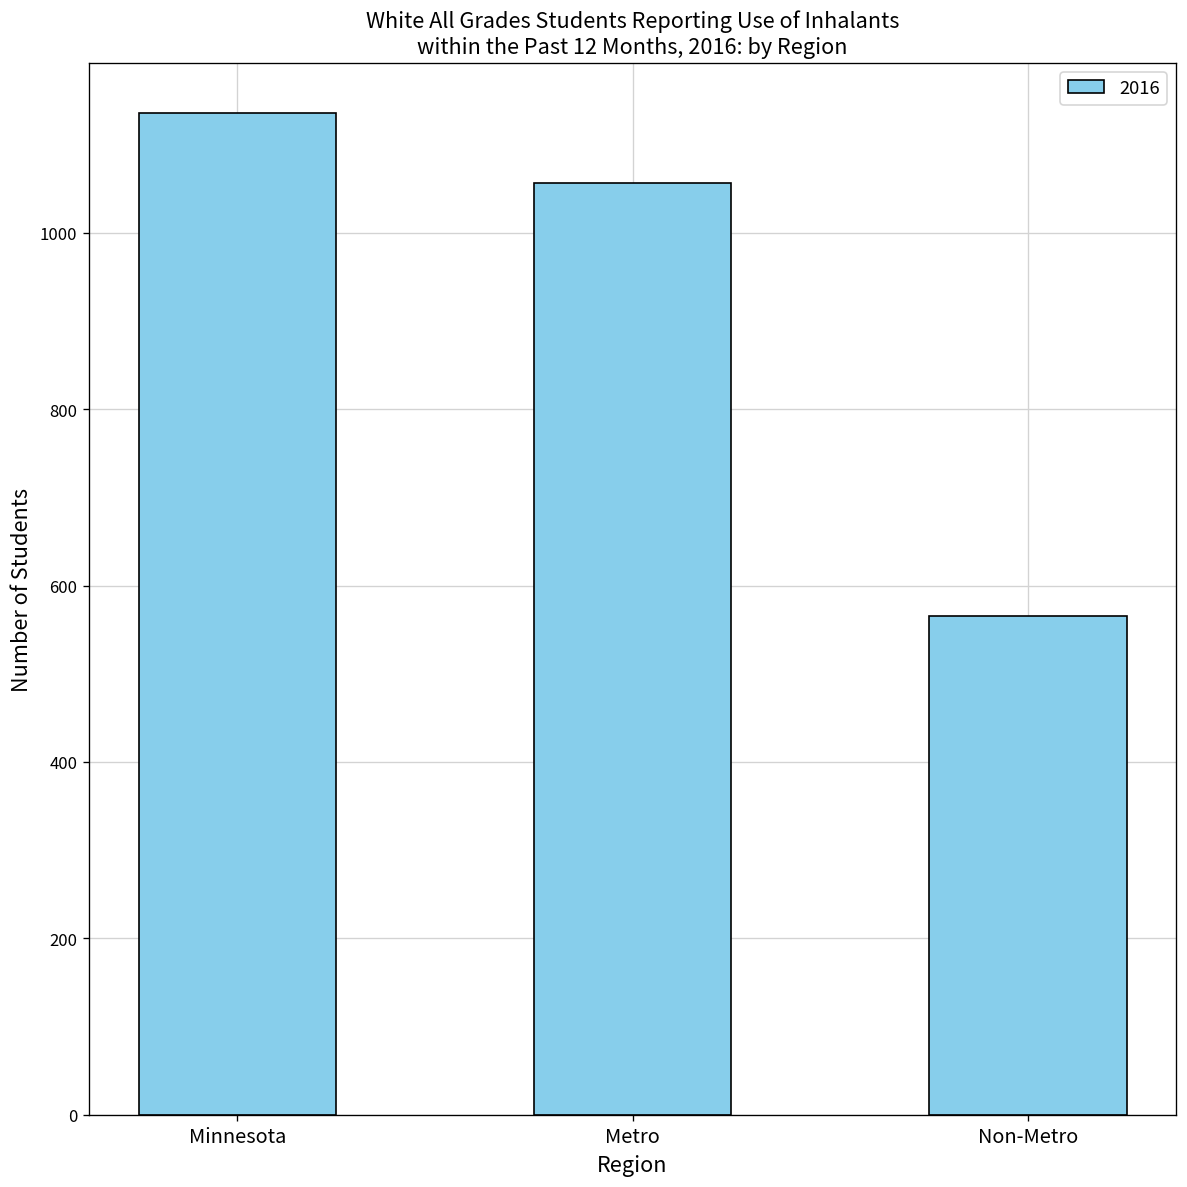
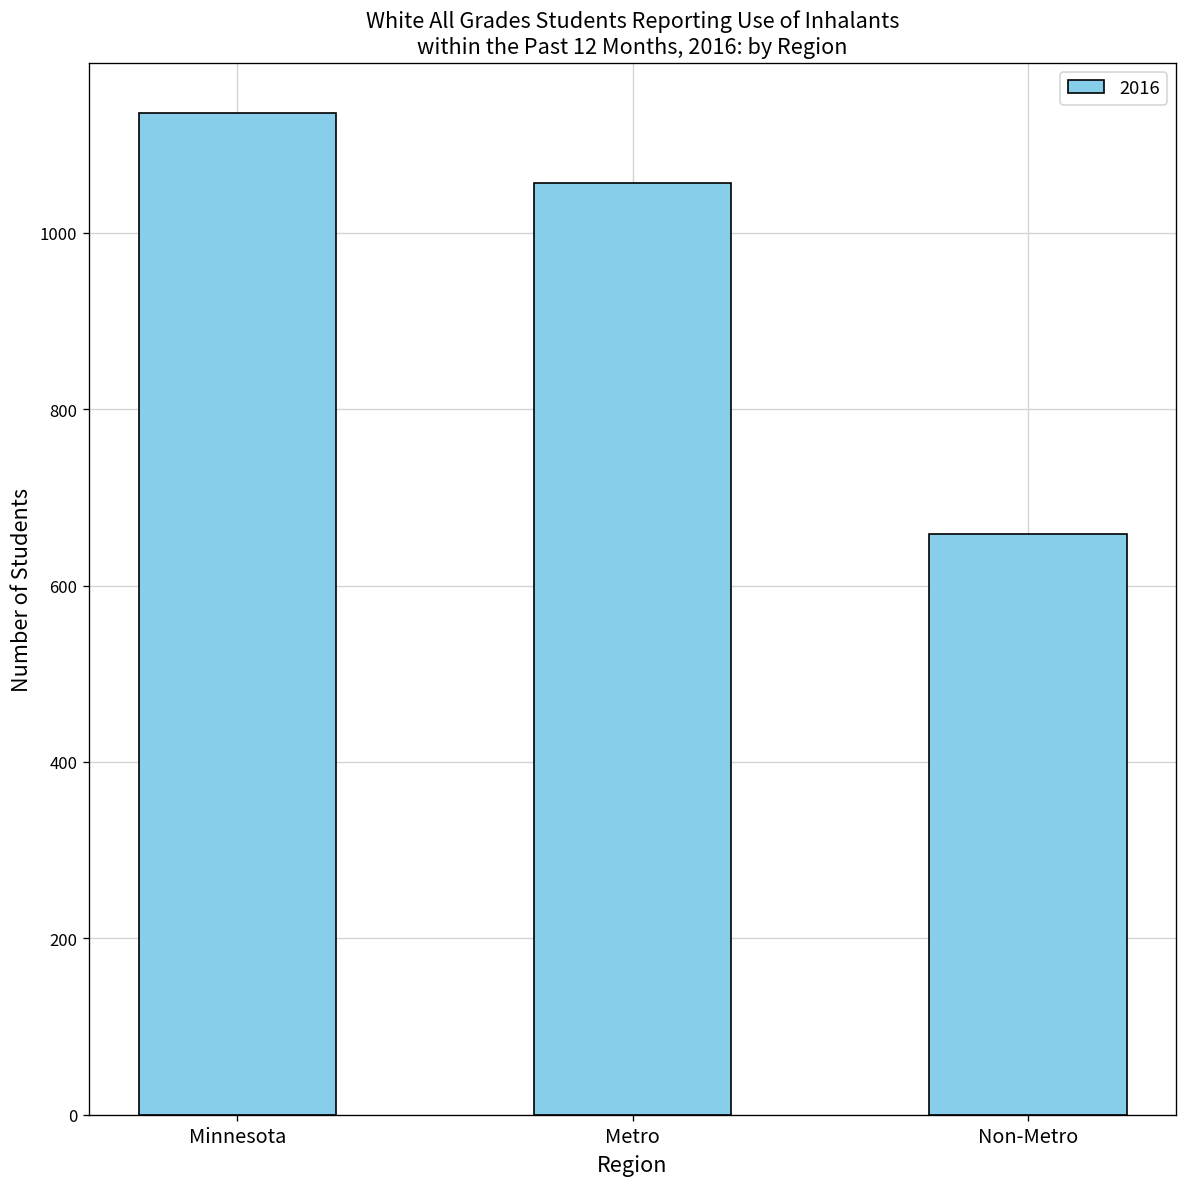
  {
    "Minnesota": 1140,
    "Metro": 1060,
-   "Non-Metro": 570
+   "Non-Metro": 660
  }
